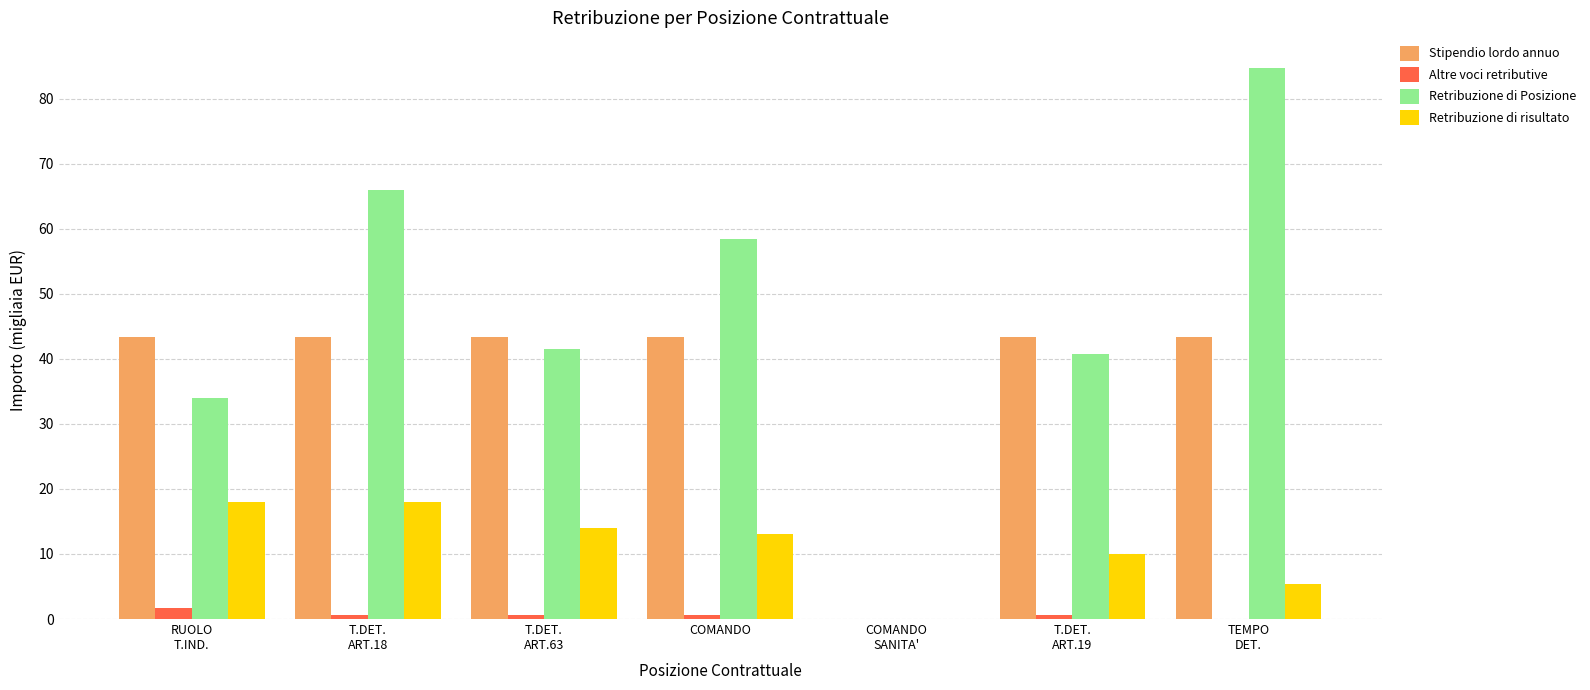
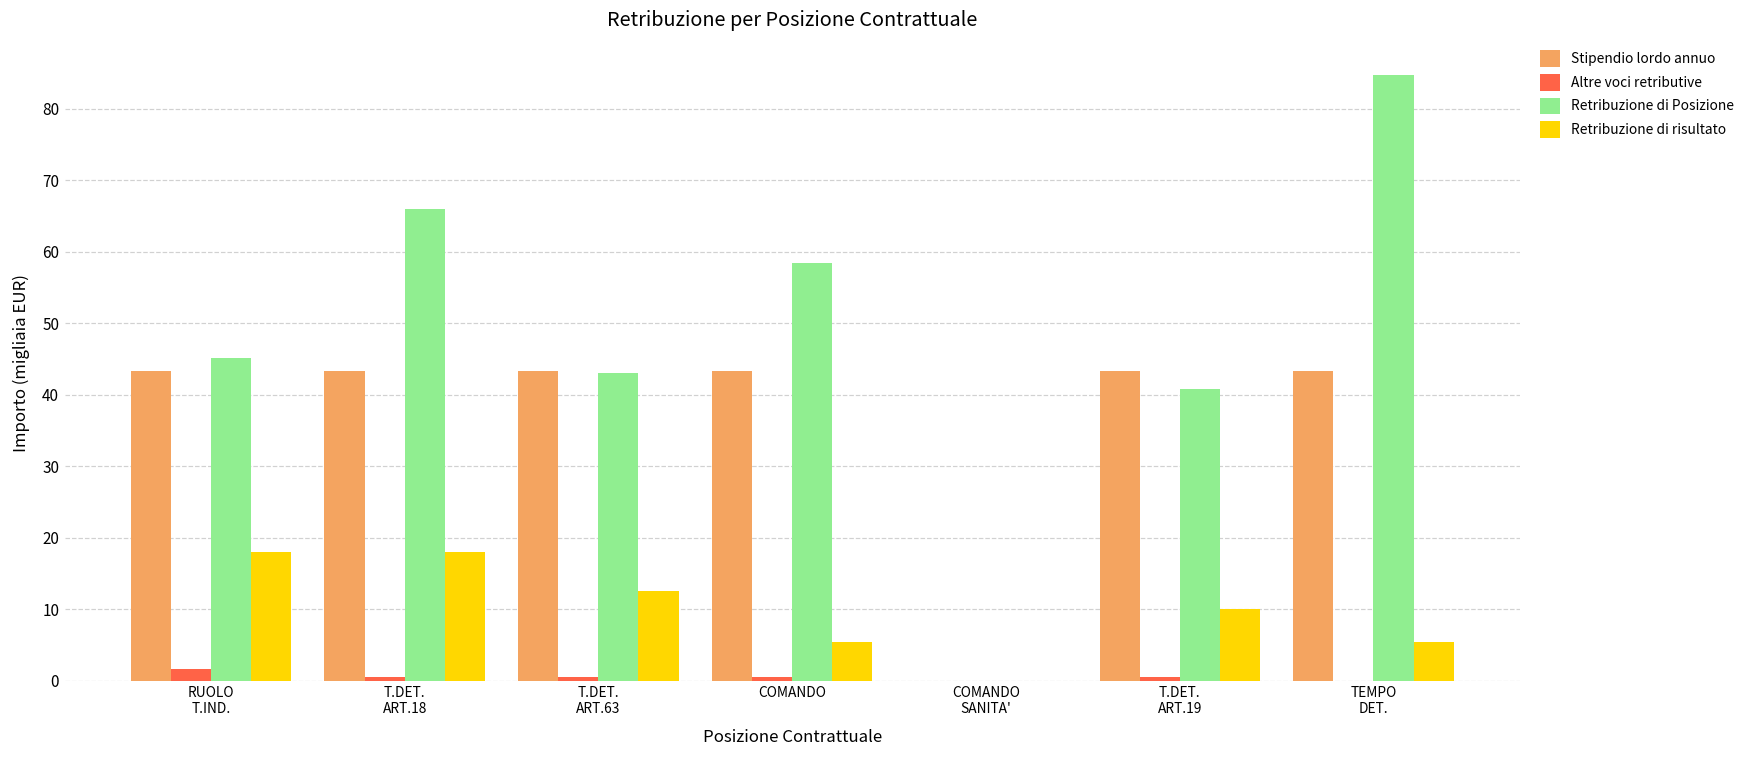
  {
    "Stipendio lordo annuo": {
      "RUOLO T.IND.": 43,
      "T.DET. ART.18": 43,
      "T.DET. ART.63": 43,
      "COMANDO": 43,
      "COMANDO SANITA'": 0,
      "T.DET. ART.19": 43,
      "TEMPO DET.": 43
    },
    "Altre voci retributive": {
      "RUOLO T.IND.": 2,
      "T.DET. ART.18": 1,
      "T.DET. ART.63": 1,
      "COMANDO": 1,
      "COMANDO SANITA'": 0,
      "T.DET. ART.19": 1,
      "TEMPO DET.": 0
    },
    "Retribuzione di Posizione": {
-     "RUOLO T.IND.": 34,
+     "RUOLO T.IND.": 45,
      "T.DET. ART.18": 66,
-     "T.DET. ART.63": 42,
+     "T.DET. ART.63": 43,
      "COMANDO": 58,
      "COMANDO SANITA'": 0,
      "T.DET. ART.19": 41,
      "TEMPO DET.": 85
    },
    "Retribuzione di risultato": {
      "RUOLO T.IND.": 18,
      "T.DET. ART.18": 18,
-     "T.DET. ART.63": 14,
-     "COMANDO": 13,
+     "T.DET. ART.63": 13,
+     "COMANDO": 5,
      "COMANDO SANITA'": 0,
      "T.DET. ART.19": 10,
      "TEMPO DET.": 5
    }
  }
